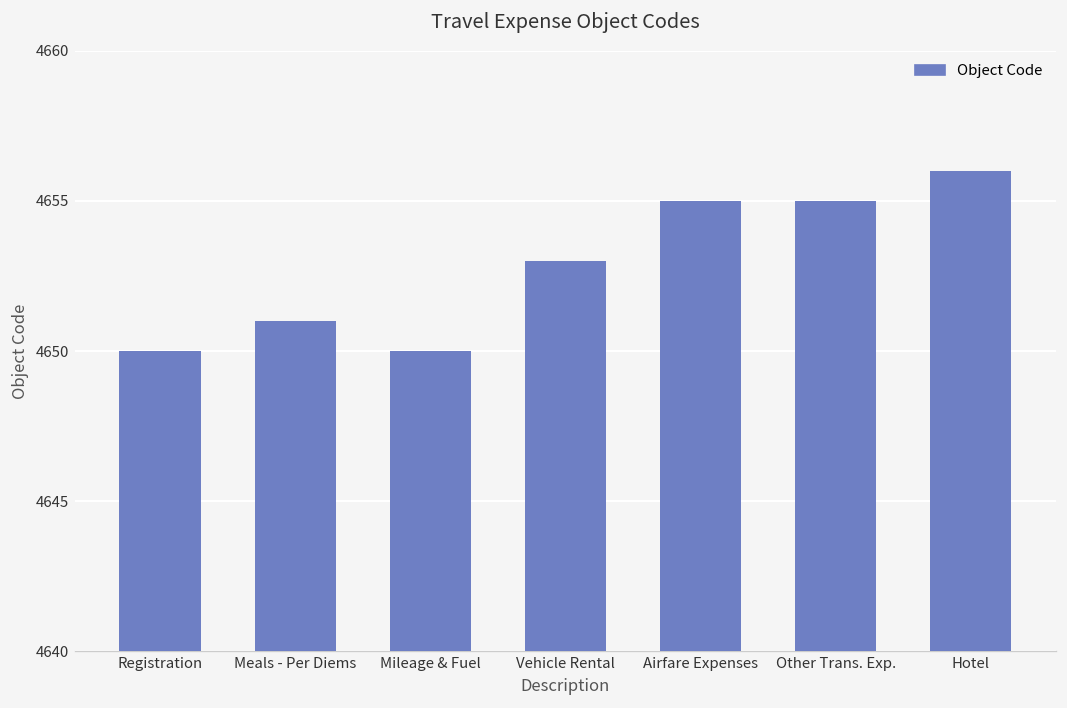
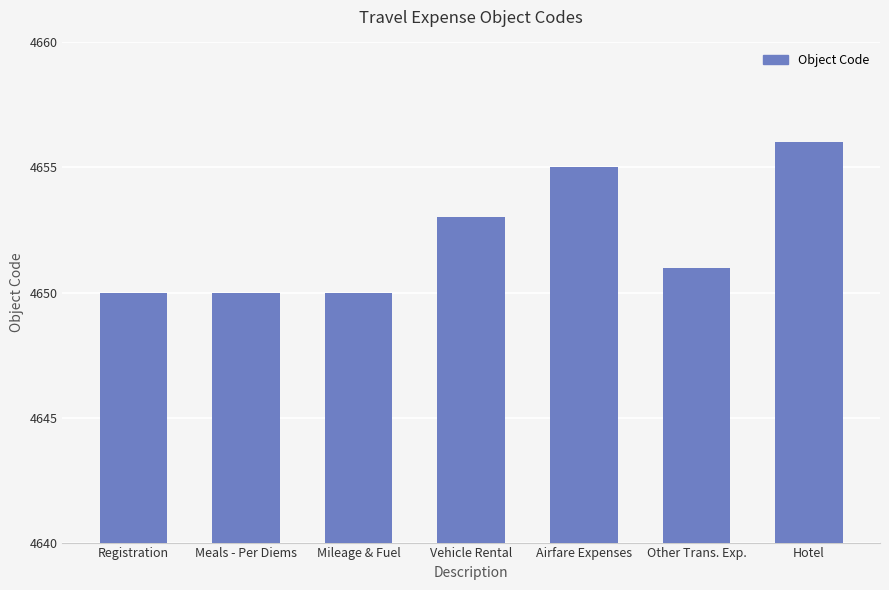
  {
    "Registration": 4650,
-   "Meals - Per Diems": 4651,
+   "Meals - Per Diems": 4650,
    "Mileage & Fuel": 4650,
    "Vehicle Rental": 4653,
    "Airfare Expenses": 4655,
-   "Other Trans. Exp.": 4655,
+   "Other Trans. Exp.": 4651,
    "Hotel": 4656
  }
